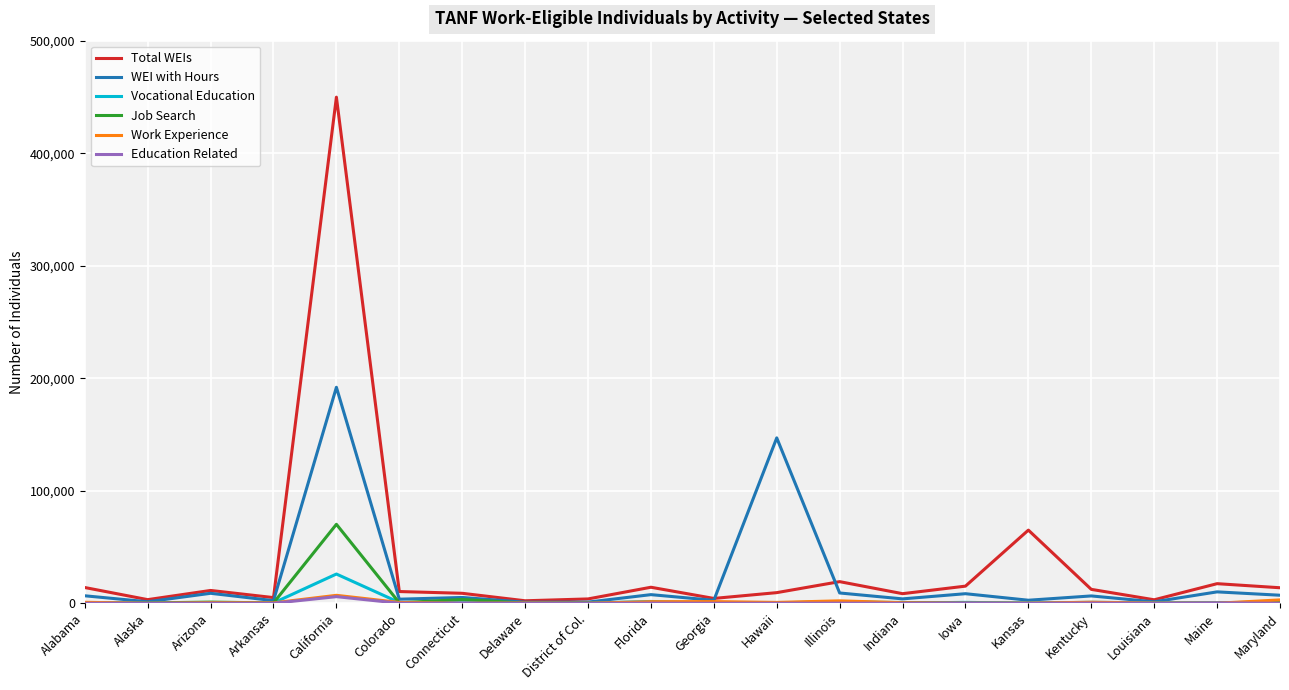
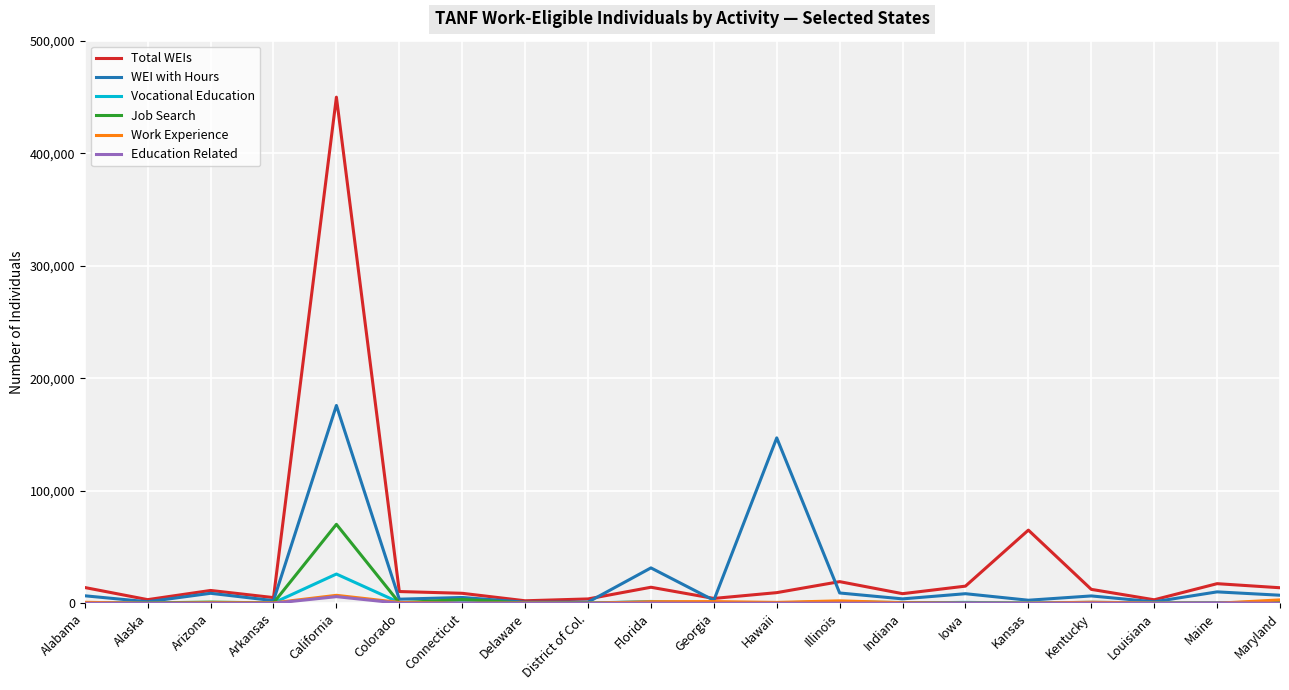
  {
    "Total WEIs": {
      "Alabama": "14,000",
      "Arizona": "11,000",
      "Arkansas": "5,000",
      "California": "450,000",
      "Colorado": "10,000",
      "Connecticut": "9,000",
      "District of Col.": "4,000",
      "Florida": "14,000",
      "Hawaii": "9,000",
      "Illinois": "19,000",
      "Indiana": "9,000",
      "Iowa": "15,000",
      "Kansas": "65,000",
      "Kentucky": "12,000",
      "Maine": "17,000",
      "Maryland": "14,000"
    },
    "WEI with Hours": {
      "Alabama": "7,000",
      "Arizona": "9,000",
-     "California": "192,000",
+     "California": "176,000",
      "Colorado": "4,000",
-     "Florida": "8,000",
+     "Florida": "31,000",
      "Hawaii": "147,000",
      "Illinois": "9,000",
      "Indiana": "4,000",
      "Iowa": "9,000",
      "Kansas": "3,000",
      "Kentucky": "7,000",
      "Maine": "10,000",
      "Maryland": "7,000"
    },
    "Vocational Education": {
      "California": "26,000"
    },
    "Job Search": {
      "California": "70,000"
    }
  }
